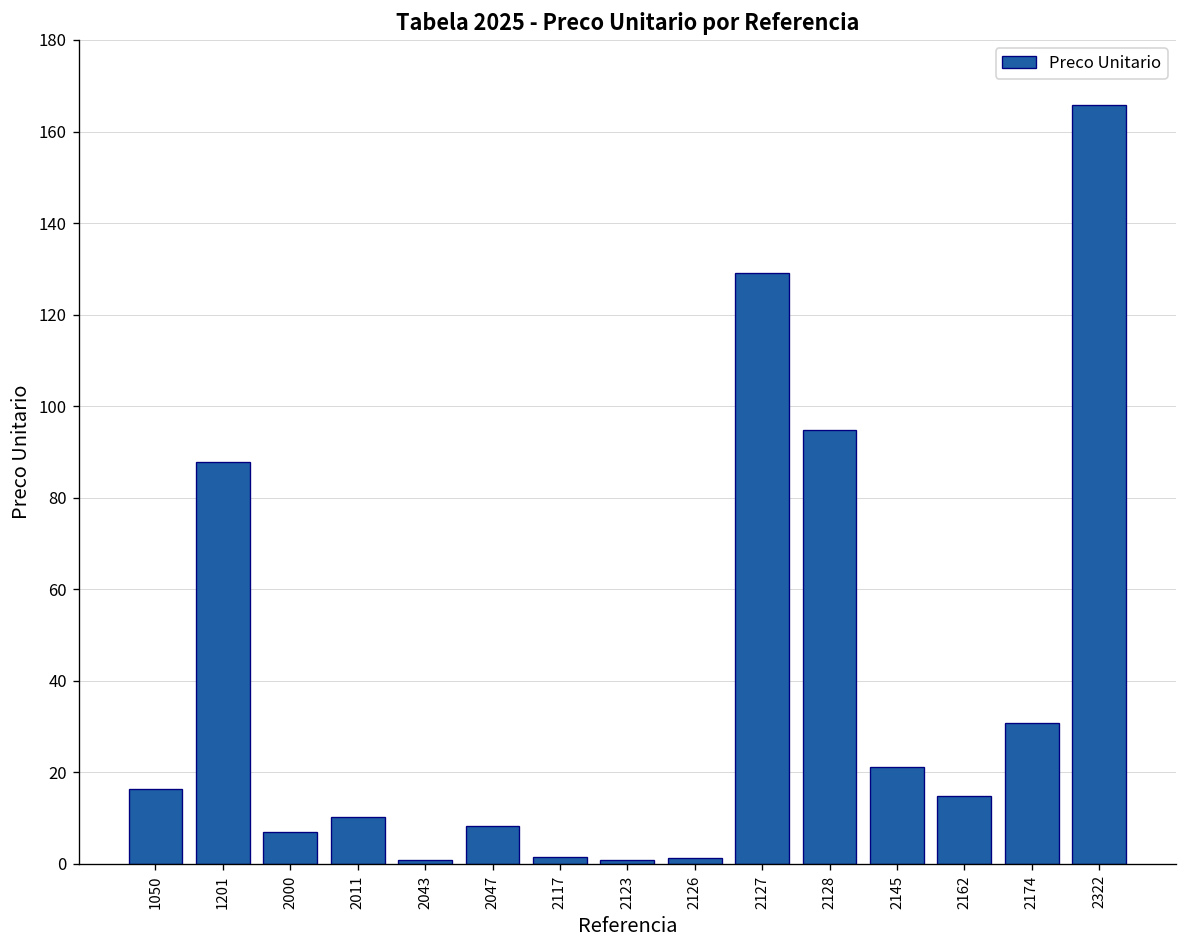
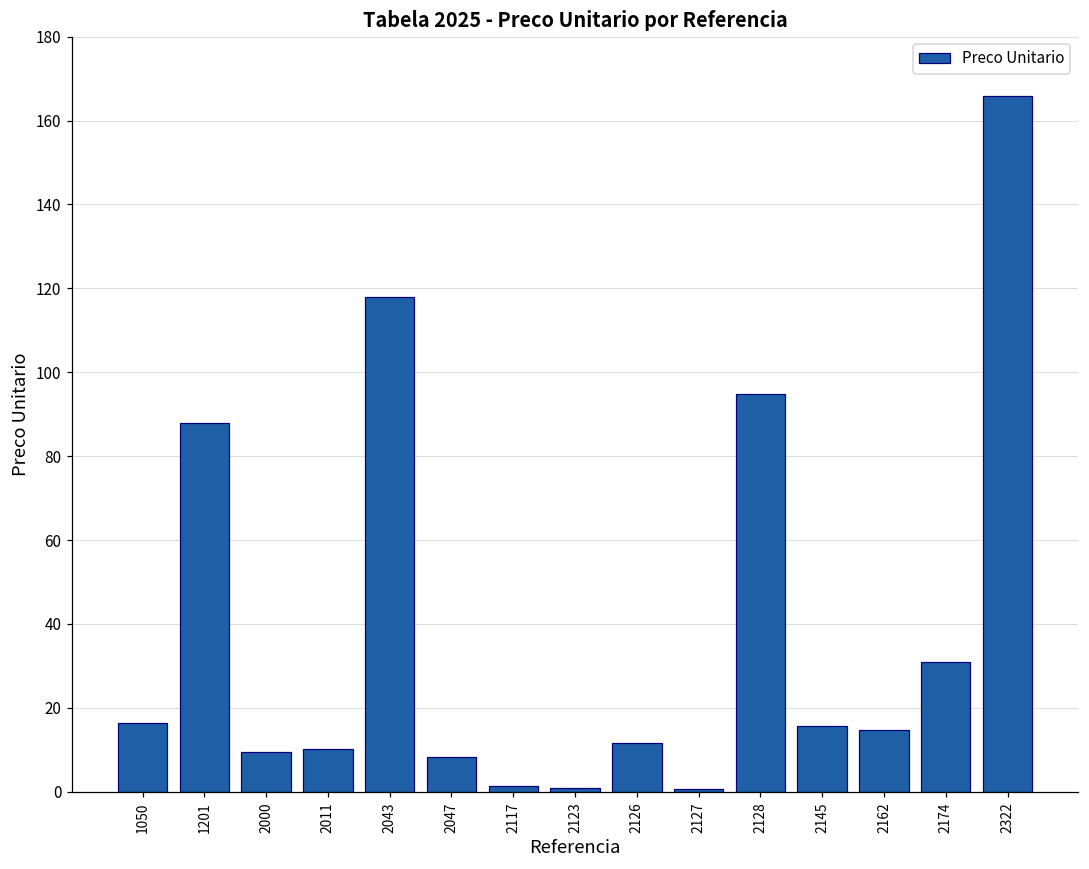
  {
    "1050": 16,
    "1201": 88,
-   "2000": 7,
+   "2000": 9,
    "2011": 10,
-   "2043": 1,
+   "2043": 118,
    "2047": 8,
    "2117": 1,
    "2123": 1,
-   "2126": 1,
-   "2127": 129,
+   "2126": 12,
+   "2127": 1,
    "2128": 95,
-   "2145": 21,
+   "2145": 16,
    "2162": 15,
    "2174": 31,
    "2322": 166
  }
